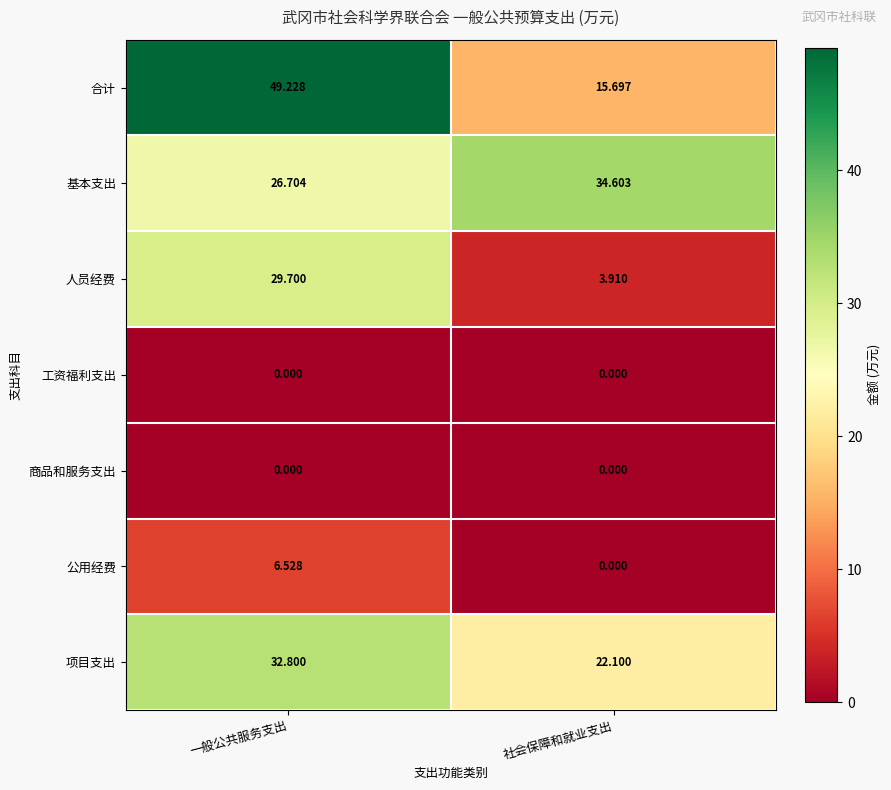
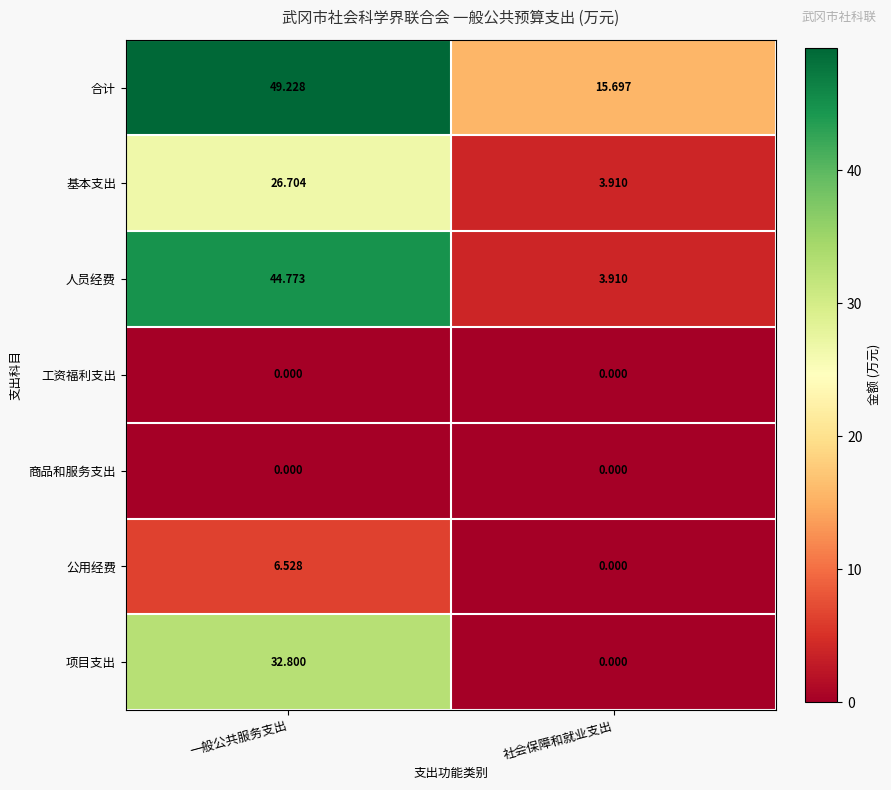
  {
    "合计": {
      "一般公共服务支出": 49.228,
      "社会保障和就业支出": 15.697
    },
    "基本支出": {
      "一般公共服务支出": 26.704,
-     "社会保障和就业支出": 34.603
+     "社会保障和就业支出": 3.910
    },
    "人员经费": {
-     "一般公共服务支出": 29.700,
+     "一般公共服务支出": 44.773,
      "社会保障和就业支出": 3.910
    },
    "工资福利支出": {
      "一般公共服务支出": 0.000,
      "社会保障和就业支出": 0.000
    },
    "商品和服务支出": {
      "一般公共服务支出": 0.000,
      "社会保障和就业支出": 0.000
    },
    "公用经费": {
      "一般公共服务支出": 6.528,
      "社会保障和就业支出": 0.000
    },
    "项目支出": {
      "一般公共服务支出": 32.800,
-     "社会保障和就业支出": 22.100
+     "社会保障和就业支出": 0.000
    }
  }
